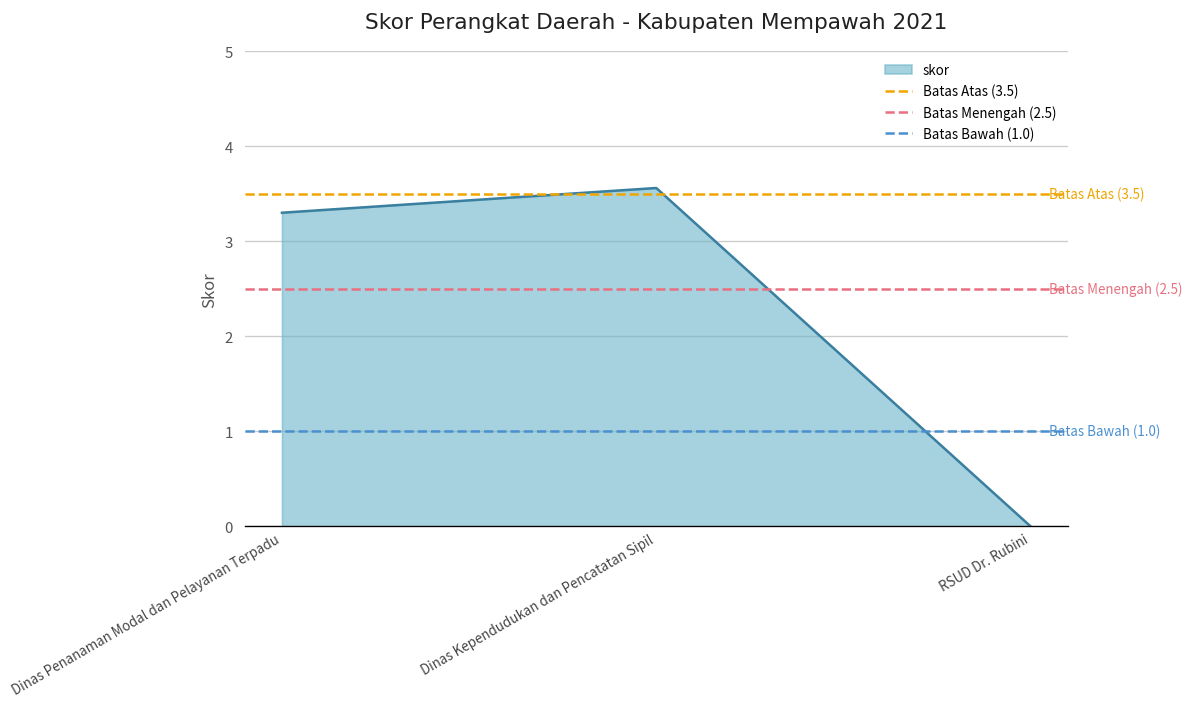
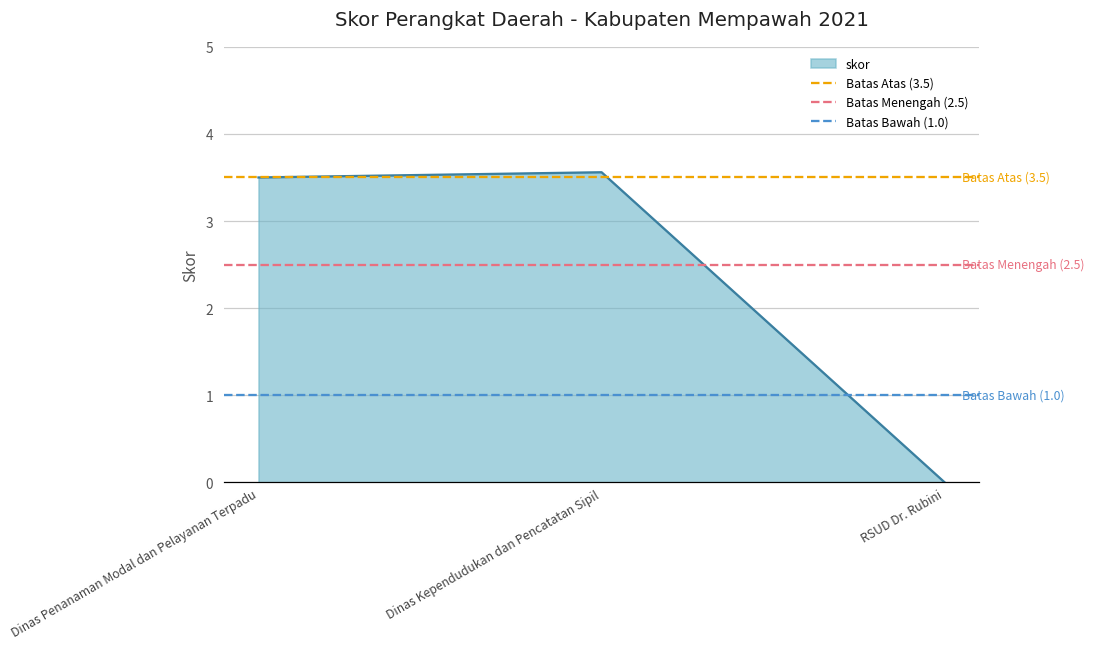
  {
-   "Dinas Penanaman Modal dan Pelayanan Terpadu": 3.3,
+   "Dinas Penanaman Modal dan Pelayanan Terpadu": 3.5,
    "Dinas Kependudukan dan Pencatatan Sipil": 3.6,
    "RSUD Dr. Rubini": 0.0
  }
